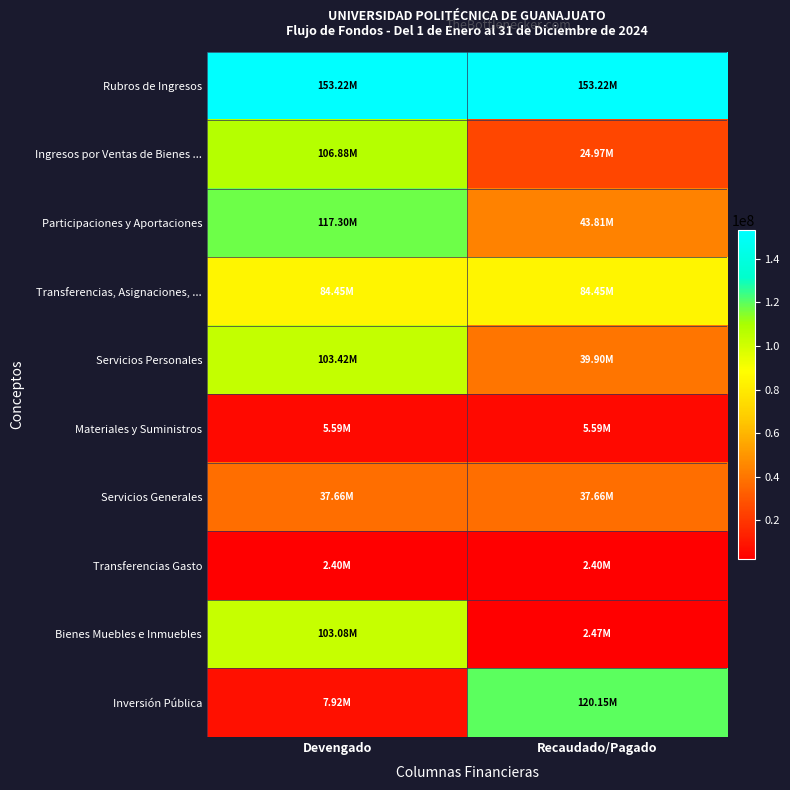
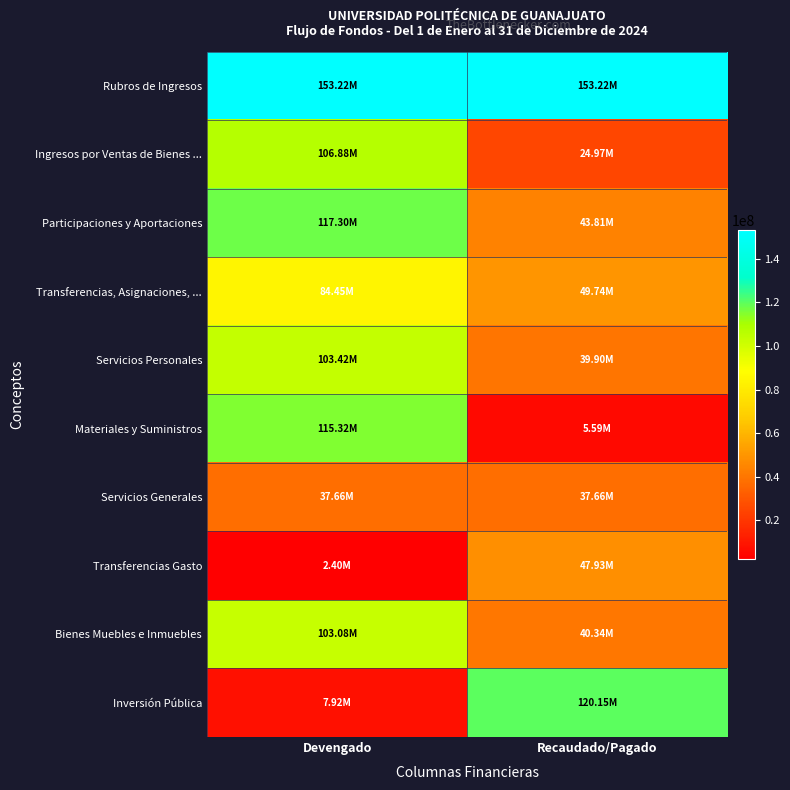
  {
    "Rubros de Ingresos": {
      "Devengado": "153.22M",
      "Recaudado/Pagado": "153.22M"
    },
    "Ingresos por Ventas de Bienes ...": {
      "Devengado": "106.88M",
      "Recaudado/Pagado": "24.97M"
    },
    "Participaciones y Aportaciones": {
      "Devengado": "117.30M",
      "Recaudado/Pagado": "43.81M"
    },
    "Transferencias, Asignaciones, ...": {
      "Devengado": "84.45M",
-     "Recaudado/Pagado": "84.45M"
+     "Recaudado/Pagado": "49.74M"
    },
    "Servicios Personales": {
      "Devengado": "103.42M",
      "Recaudado/Pagado": "39.90M"
    },
    "Materiales y Suministros": {
-     "Devengado": "5.59M",
+     "Devengado": "115.32M",
      "Recaudado/Pagado": "5.59M"
    },
    "Servicios Generales": {
      "Devengado": "37.66M",
      "Recaudado/Pagado": "37.66M"
    },
    "Transferencias Gasto": {
      "Devengado": "2.40M",
-     "Recaudado/Pagado": "2.40M"
+     "Recaudado/Pagado": "47.93M"
    },
    "Bienes Muebles e Inmuebles": {
      "Devengado": "103.08M",
-     "Recaudado/Pagado": "2.47M"
+     "Recaudado/Pagado": "40.34M"
    },
    "Inversión Pública": {
      "Devengado": "7.92M",
      "Recaudado/Pagado": "120.15M"
    }
  }
